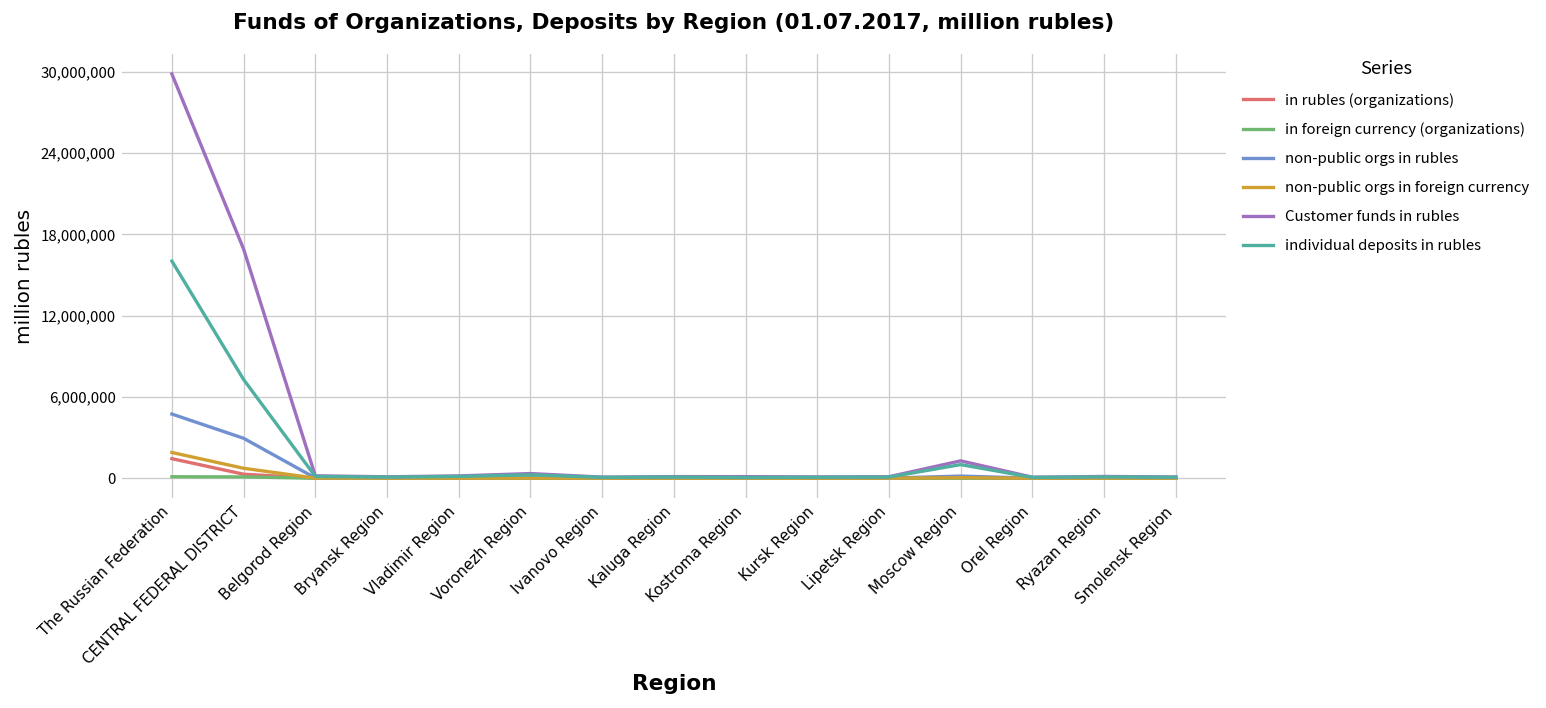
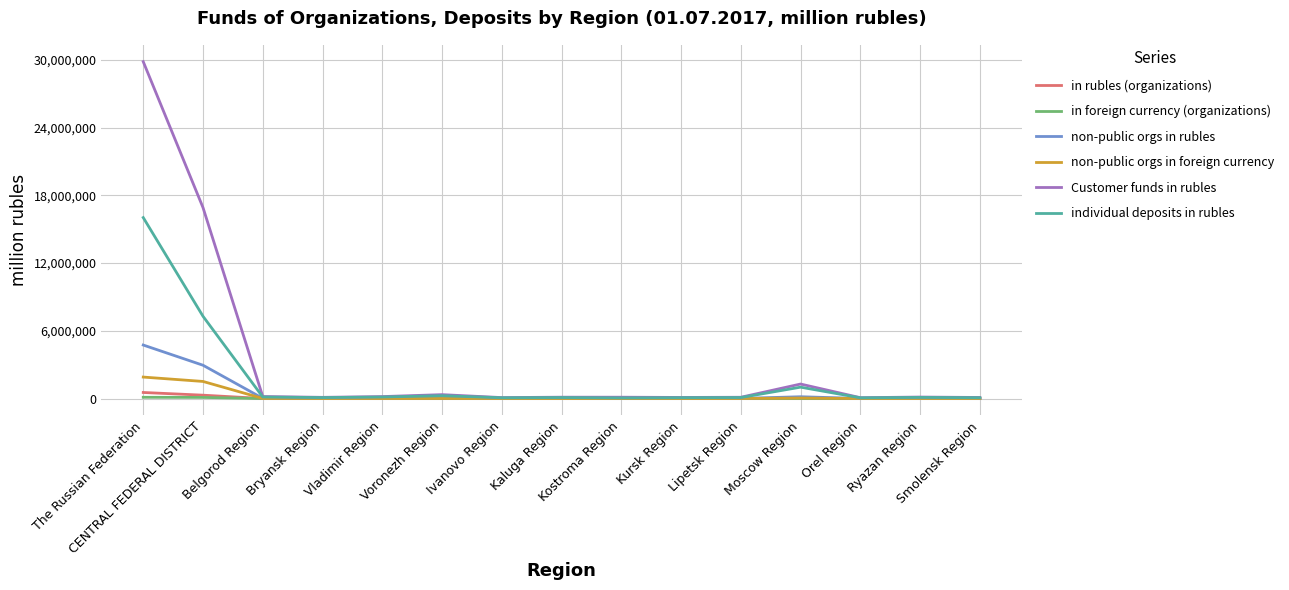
  {
    "in rubles (organizations)": {
-     "The Russian Federation": "1,400,000"
+     "The Russian Federation": "500,000"
    },
    "non-public orgs in foreign currency": {
      "The Russian Federation": "1,900,000",
-     "CENTRAL FEDERAL DISTRICT": "700,000"
+     "CENTRAL FEDERAL DISTRICT": "1,500,000"
    }
  }
